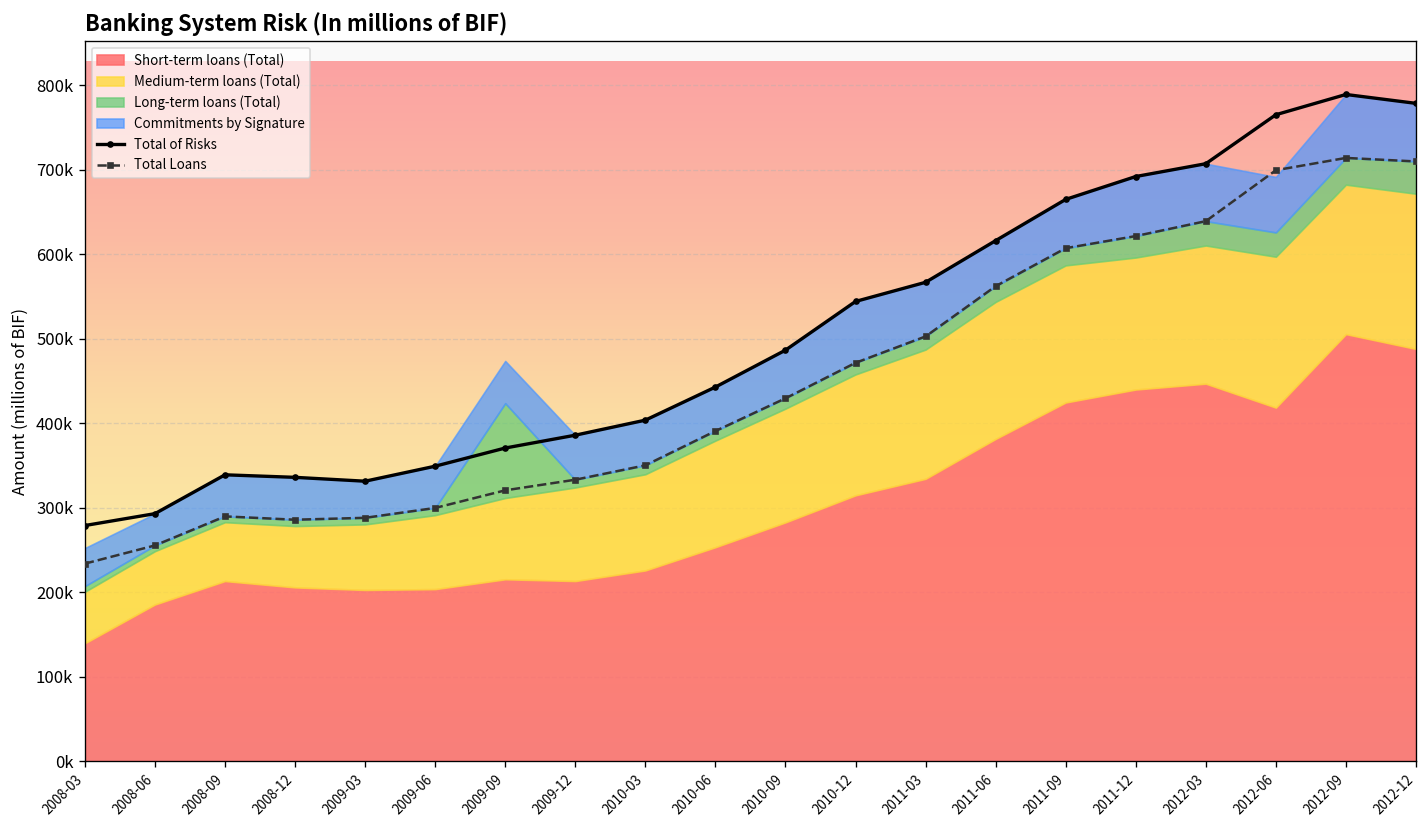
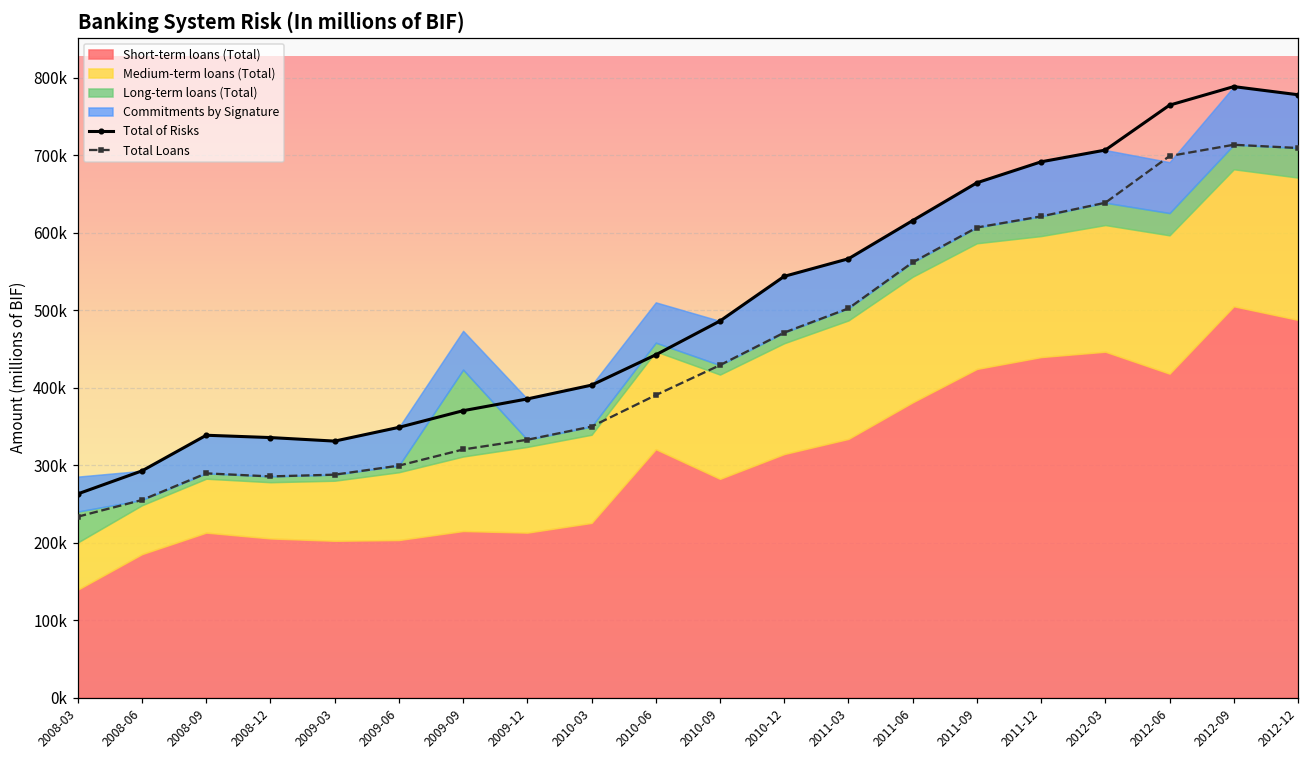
  {
    "Total of Risks": {
-     "2008-03": 280000,
+     "2008-03": 260000,
      "2009-09": 370000,
      "2012-06": 760000
    },
    "Short-term loans (Total)": {
      "2008-03": 140000,
      "2008-06": 190000,
      "2008-09": 210000,
      "2008-12": 210000,
      "2009-03": 200000,
      "2009-06": 200000,
      "2009-09": 220000,
      "2009-12": 210000,
      "2010-03": 230000,
-     "2010-06": 250000,
+     "2010-06": 320000,
      "2010-09": 280000,
      "2010-12": 310000,
      "2011-03": 330000,
      "2011-06": 380000,
      "2011-09": 420000,
      "2011-12": 440000,
      "2012-03": 450000,
      "2012-06": 420000,
      "2012-09": 510000,
      "2012-12": 490000
    },
    "Total Loans": {
      "2008-03": 230000,
      "2009-09": 320000,
      "2012-06": 700000
    },
    "Medium-term loans (Total)": {
      "2008-03": 60000,
      "2008-06": 60000,
      "2008-09": 70000,
      "2008-12": 70000,
      "2009-03": 80000,
      "2009-06": 90000,
      "2009-09": 100000,
      "2009-12": 110000,
      "2010-03": 110000,
      "2010-06": 130000,
      "2010-09": 130000,
      "2010-12": 140000,
      "2011-03": 150000,
      "2011-06": 160000,
      "2011-09": 160000,
      "2011-12": 160000,
      "2012-03": 160000,
      "2012-06": 180000,
      "2012-09": 180000,
      "2012-12": 180000
    },
    "Long-term loans (Total)": {
-     "2008-03": 10000,
+     "2008-03": 40000,
      "2009-09": 110000,
      "2012-06": 30000
    },
    "Commitments by Signature": {
      "2008-03": 50000,
      "2009-09": 50000,
      "2012-06": 70000
    }
  }
